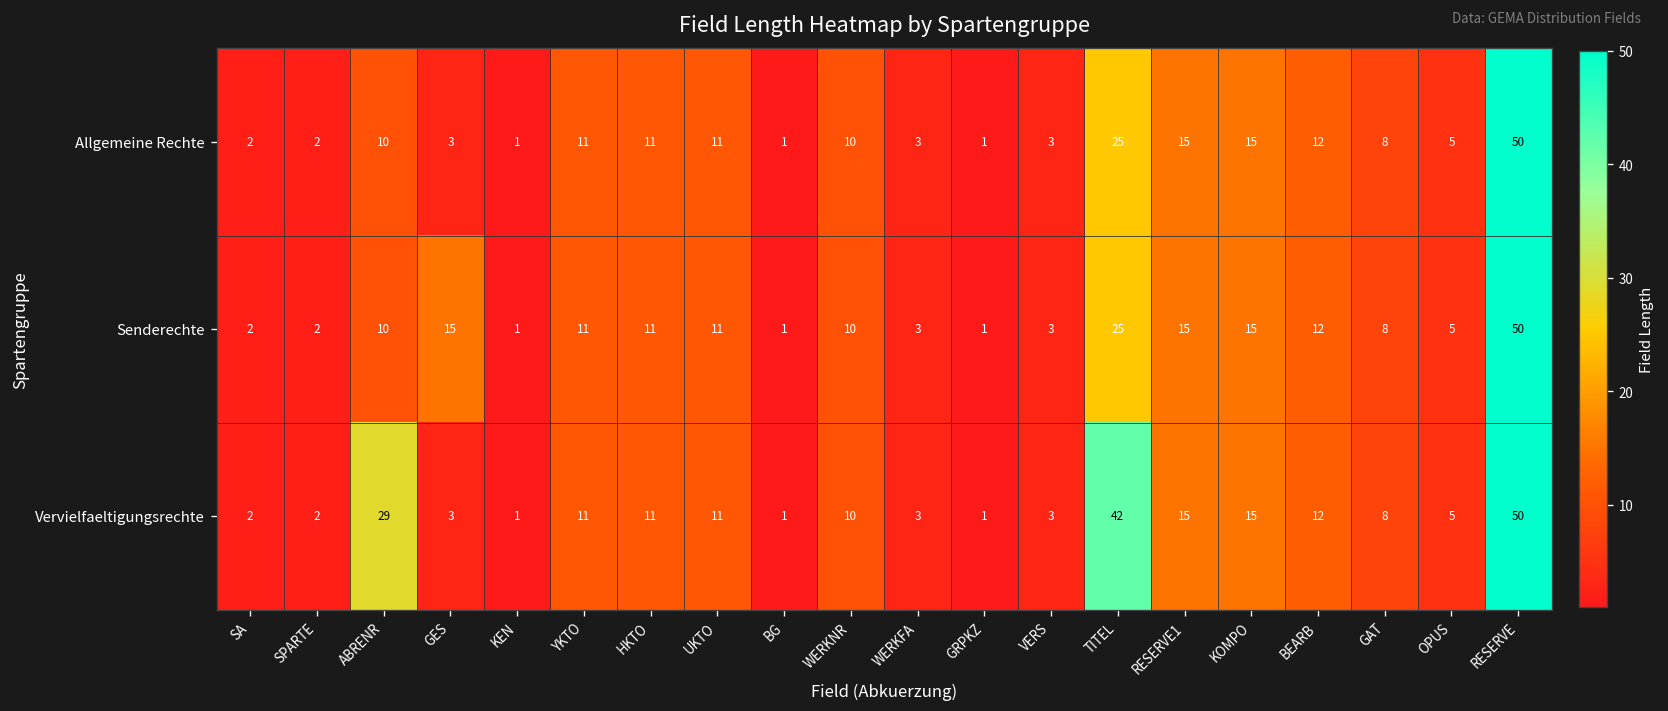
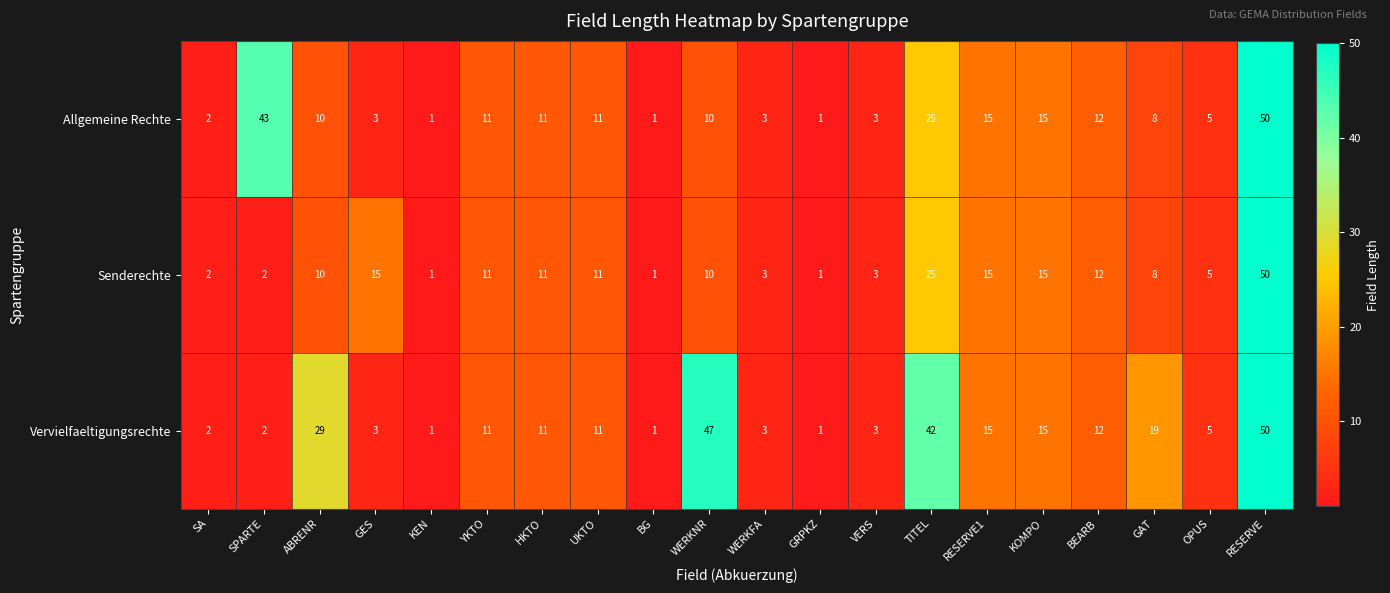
  {
    "Allgemeine Rechte": {
      "SA": 2,
-     "SPARTE": 2,
+     "SPARTE": 43,
      "ABRENR": 10,
      "GES": 3,
      "KEN": 1,
      "YKTO": 11,
      "HKTO": 11,
      "UKTO": 11,
      "BG": 1,
      "WERKNR": 10,
      "WERKFA": 3,
      "GRPKZ": 1,
      "VERS": 3,
      "TITEL": 25,
      "RESERVE1": 15,
      "KOMPO": 15,
      "BEARB": 12,
      "GAT": 8,
      "OPUS": 5,
      "RESERVE": 50
    },
    "Senderechte": {
      "SA": 2,
      "SPARTE": 2,
      "ABRENR": 10,
      "GES": 15,
      "KEN": 1,
      "YKTO": 11,
      "HKTO": 11,
      "UKTO": 11,
      "BG": 1,
      "WERKNR": 10,
      "WERKFA": 3,
      "GRPKZ": 1,
      "VERS": 3,
      "TITEL": 25,
      "RESERVE1": 15,
      "KOMPO": 15,
      "BEARB": 12,
      "GAT": 8,
      "OPUS": 5,
      "RESERVE": 50
    },
    "Vervielfaeltigungsrechte": {
      "SA": 2,
      "SPARTE": 2,
      "ABRENR": 29,
      "GES": 3,
      "KEN": 1,
      "YKTO": 11,
      "HKTO": 11,
      "UKTO": 11,
      "BG": 1,
-     "WERKNR": 10,
+     "WERKNR": 47,
      "WERKFA": 3,
      "GRPKZ": 1,
      "VERS": 3,
      "TITEL": 42,
      "RESERVE1": 15,
      "KOMPO": 15,
      "BEARB": 12,
-     "GAT": 8,
+     "GAT": 19,
      "OPUS": 5,
      "RESERVE": 50
    }
  }
